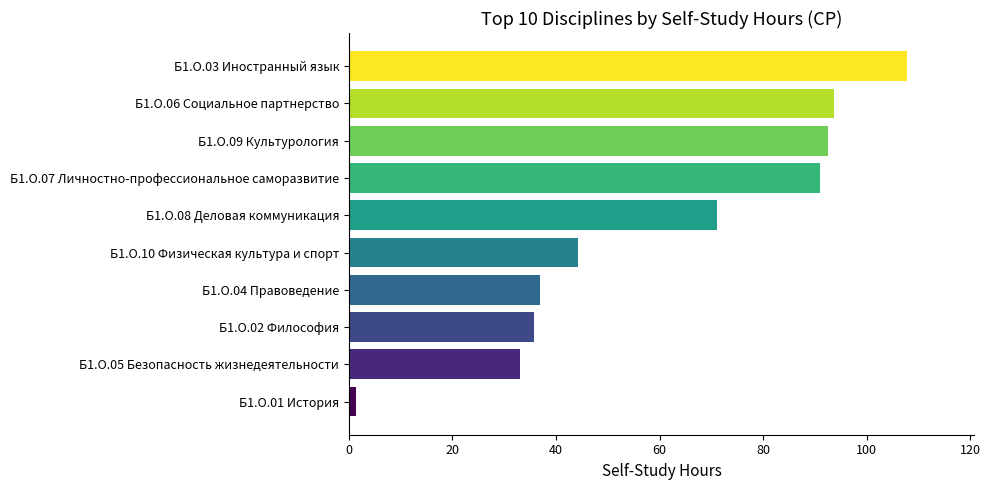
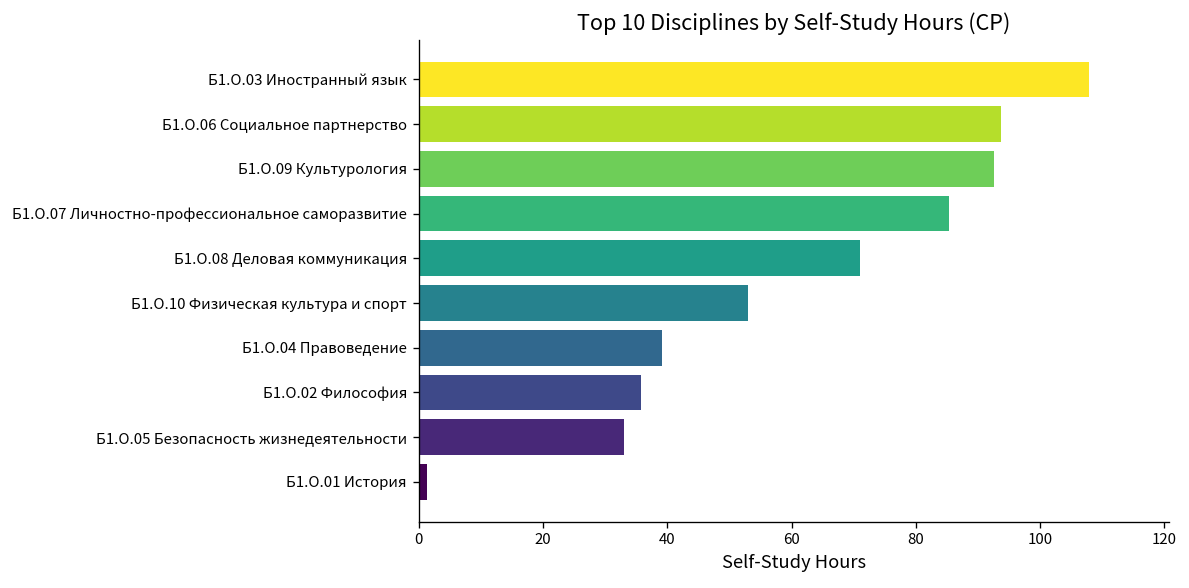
  {
    "Б1.О.03 Иностранный язык": 108,
    "Б1.О.06 Социальное партнерство": 94,
    "Б1.О.09 Культурология": 93,
-   "Б1.О.07 Личностно-профессиональное саморазвитие": 91,
+   "Б1.О.07 Личностно-профессиональное саморазвитие": 85,
    "Б1.О.08 Деловая коммуникация": 71,
-   "Б1.О.10 Физическая культура и спорт": 44,
-   "Б1.О.04 Правоведение": 37,
+   "Б1.О.10 Физическая культура и спорт": 53,
+   "Б1.О.04 Правоведение": 39,
    "Б1.О.02 Философия": 36,
    "Б1.О.05 Безопасность жизнедеятельности": 33,
    "Б1.О.01 История": 1
  }
